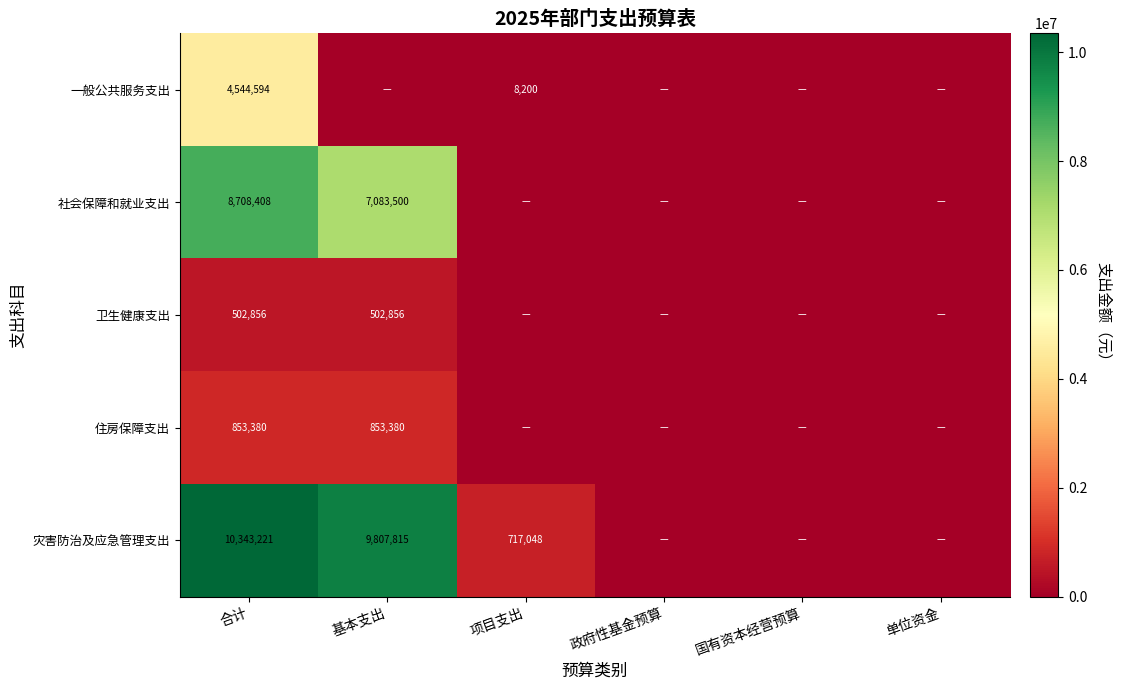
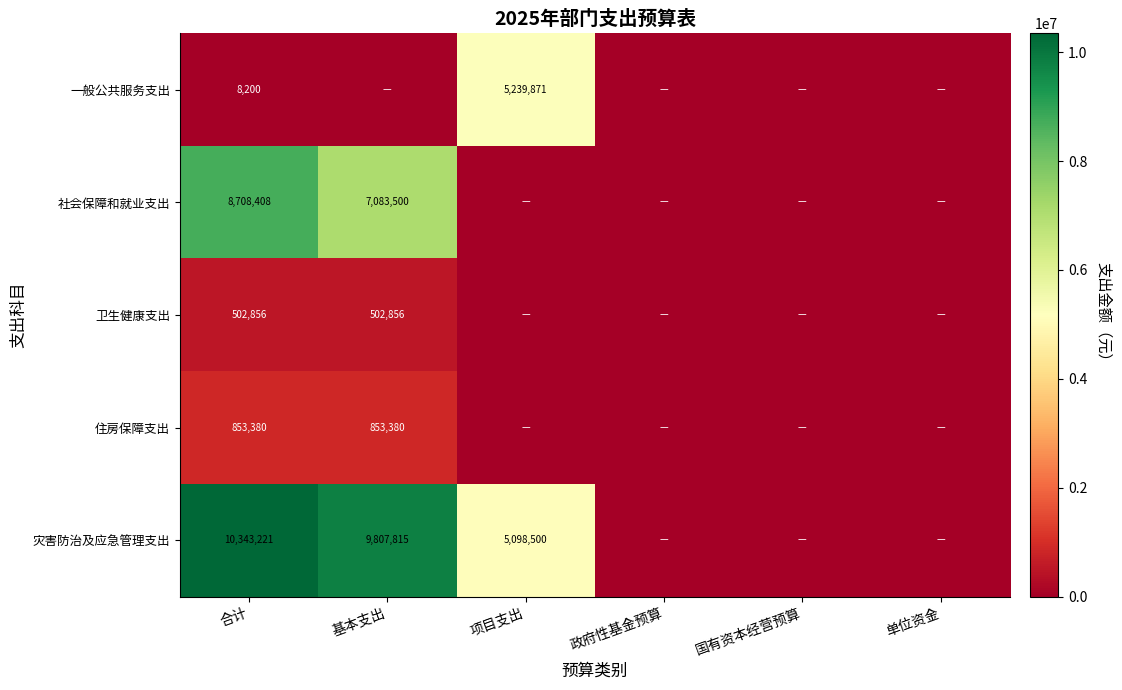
  {
    "一般公共服务支出": {
-     "合计": "4,544,594",
-     "项目支出": "8,200"
+     "合计": "8,200",
+     "项目支出": "5,239,871"
    },
    "社会保障和就业支出": {
      "合计": "8,708,408",
      "基本支出": "7,083,500"
    },
    "卫生健康支出": {
      "合计": "502,856",
      "基本支出": "502,856"
    },
    "住房保障支出": {
      "合计": "853,380",
      "基本支出": "853,380"
    },
    "灾害防治及应急管理支出": {
      "合计": "10,343,221",
      "基本支出": "9,807,815",
-     "项目支出": "717,048"
+     "项目支出": "5,098,500"
    }
  }
